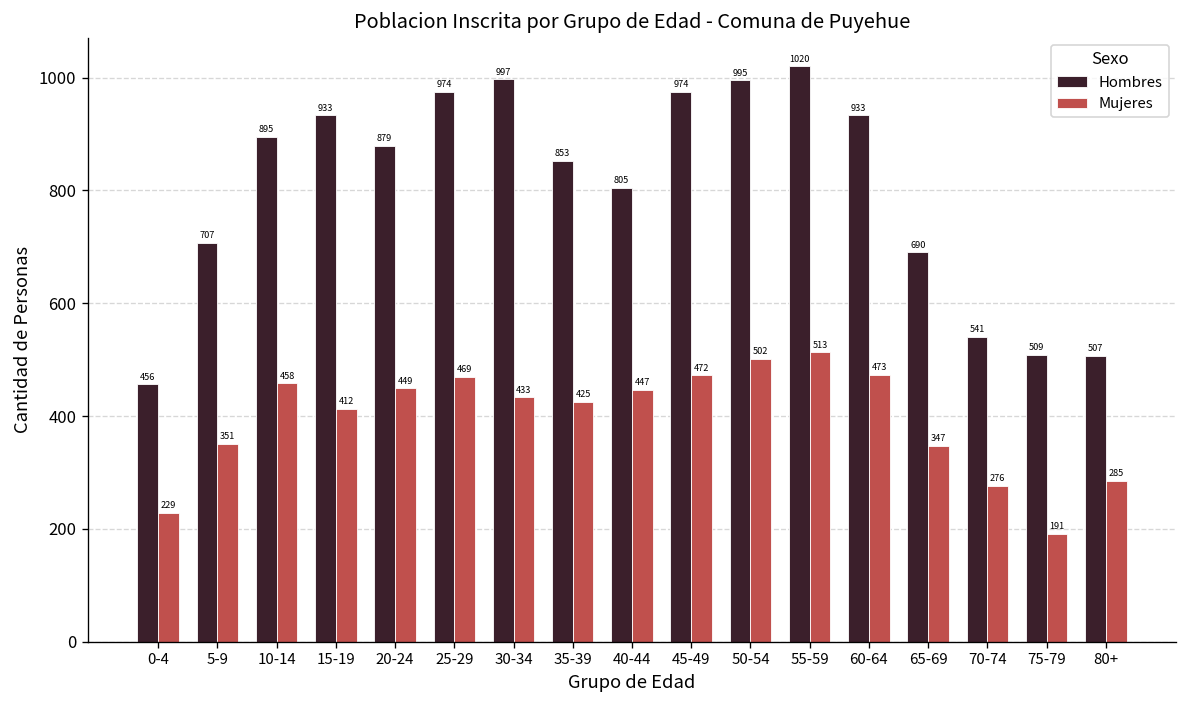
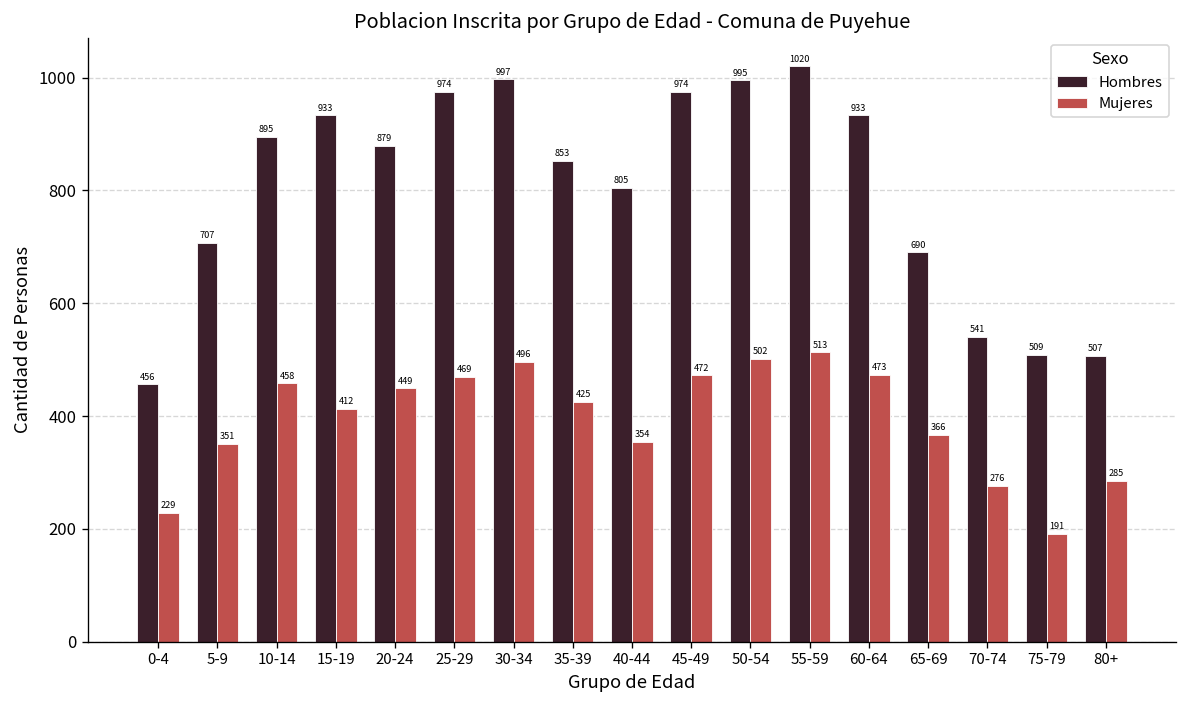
  {
    "Hombres": {
      "0-4": 456,
      "5-9": 707,
      "10-14": 895,
      "15-19": 933,
      "20-24": 879,
      "25-29": 974,
      "30-34": 997,
      "35-39": 853,
      "40-44": 805,
      "45-49": 974,
      "50-54": 995,
      "55-59": 1020,
      "60-64": 933,
      "65-69": 690,
      "70-74": 541,
      "75-79": 509,
      "80+": 507
    },
    "Mujeres": {
      "0-4": 229,
      "5-9": 351,
      "10-14": 458,
      "15-19": 412,
      "20-24": 449,
      "25-29": 469,
-     "30-34": 433,
+     "30-34": 496,
      "35-39": 425,
-     "40-44": 447,
+     "40-44": 354,
      "45-49": 472,
      "50-54": 502,
      "55-59": 513,
      "60-64": 473,
-     "65-69": 347,
+     "65-69": 366,
      "70-74": 276,
      "75-79": 191,
      "80+": 285
    }
  }
